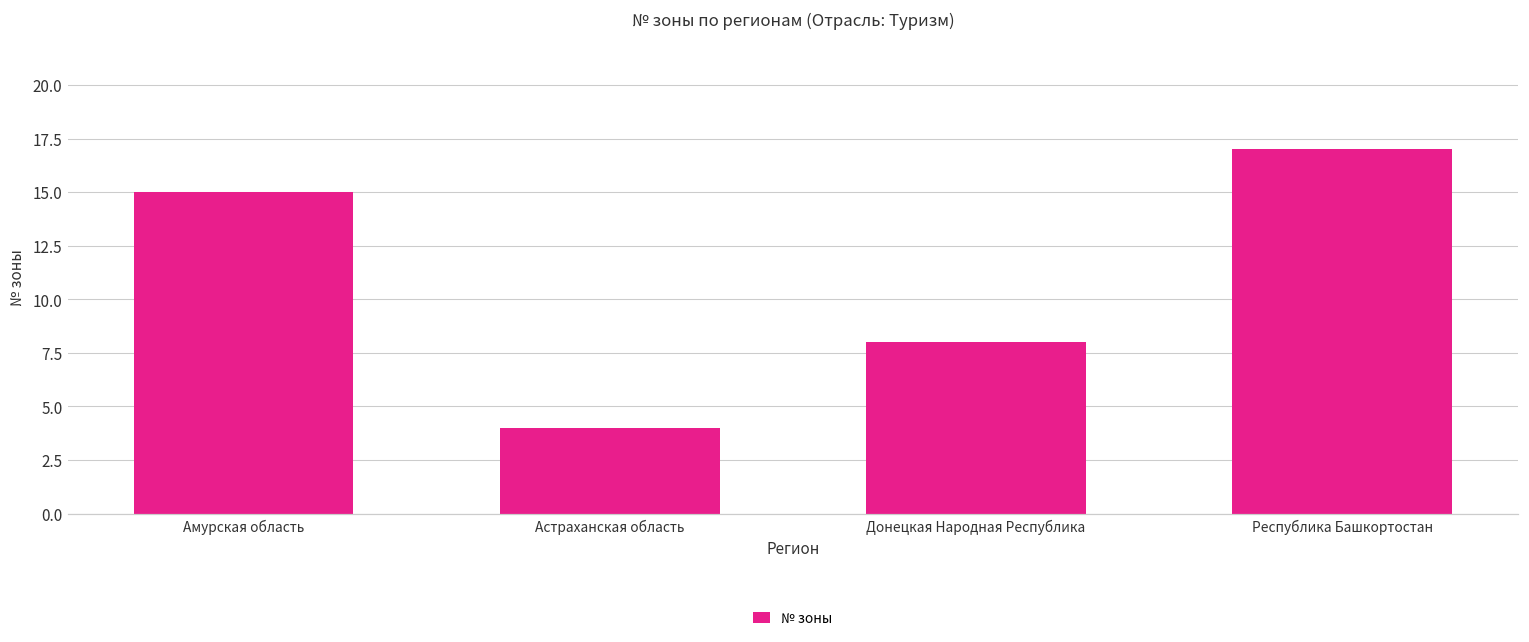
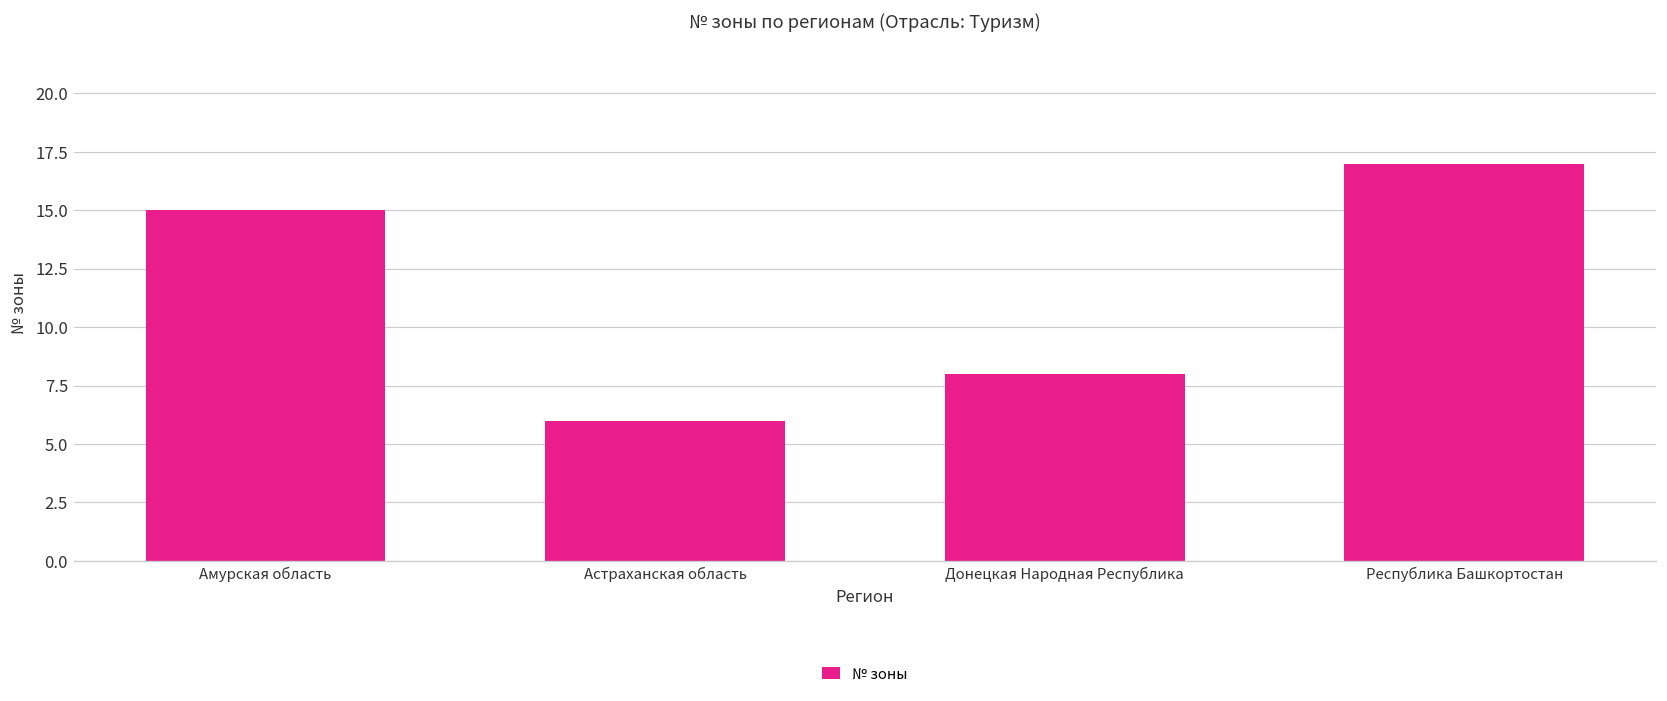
  {
    "Амурская область": 15,
-   "Астраханская область": 4,
+   "Астраханская область": 6,
    "Донецкая Народная Республика": 8,
    "Республика Башкортостан": 17
  }
